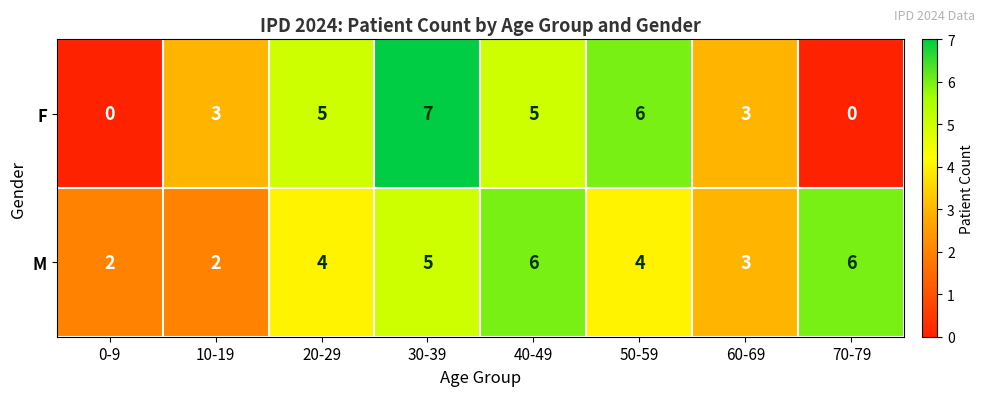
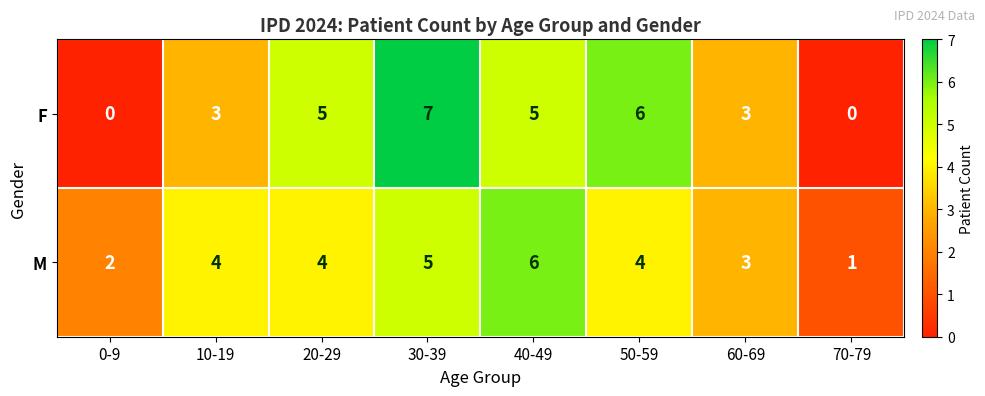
  {
    "F": {
      "0-9": 0,
      "10-19": 3,
      "20-29": 5,
      "30-39": 7,
      "40-49": 5,
      "50-59": 6,
      "60-69": 3,
      "70-79": 0
    },
    "M": {
      "0-9": 2,
-     "10-19": 2,
+     "10-19": 4,
      "20-29": 4,
      "30-39": 5,
      "40-49": 6,
      "50-59": 4,
      "60-69": 3,
-     "70-79": 6
+     "70-79": 1
    }
  }
